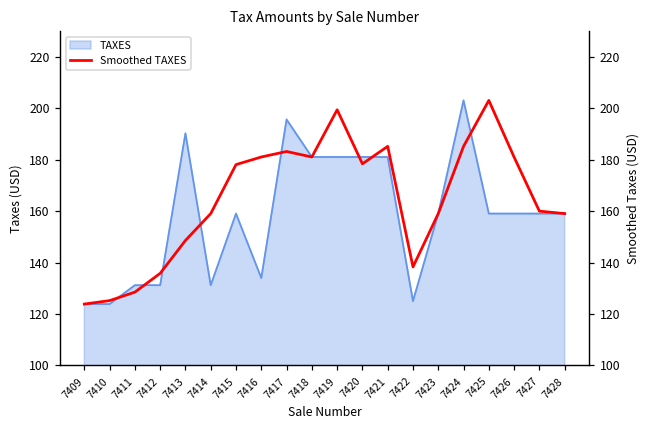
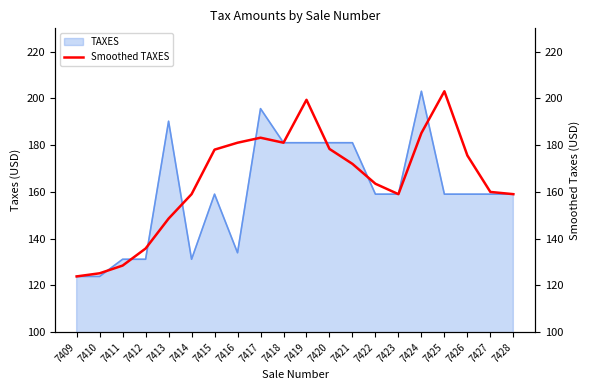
  {
    "TAXES": {
      "7409": 124,
      "7410": 124,
      "7411": 131,
      "7412": 131,
      "7413": 190,
      "7414": 131,
      "7415": 159,
      "7416": 134,
      "7417": 196,
      "7418": 181,
      "7419": 181,
      "7420": 181,
      "7421": 181,
-     "7422": 125,
+     "7422": 159,
      "7423": 159,
      "7424": 203,
      "7425": 159,
      "7426": 159,
      "7427": 159,
      "7428": 159
    },
    "Smoothed TAXES": {
      "7409": 124,
      "7410": 125,
      "7411": 129,
      "7412": 136,
      "7413": 149,
      "7414": 159,
      "7415": 178,
      "7416": 181,
      "7417": 183,
      "7418": 181,
      "7419": 199,
      "7420": 178,
-     "7421": 185,
-     "7422": 138,
+     "7421": 172,
+     "7422": 164,
      "7423": 159,
      "7424": 185,
      "7425": 203,
-     "7426": 181,
+     "7426": 176,
      "7427": 160,
      "7428": 159
    }
  }
